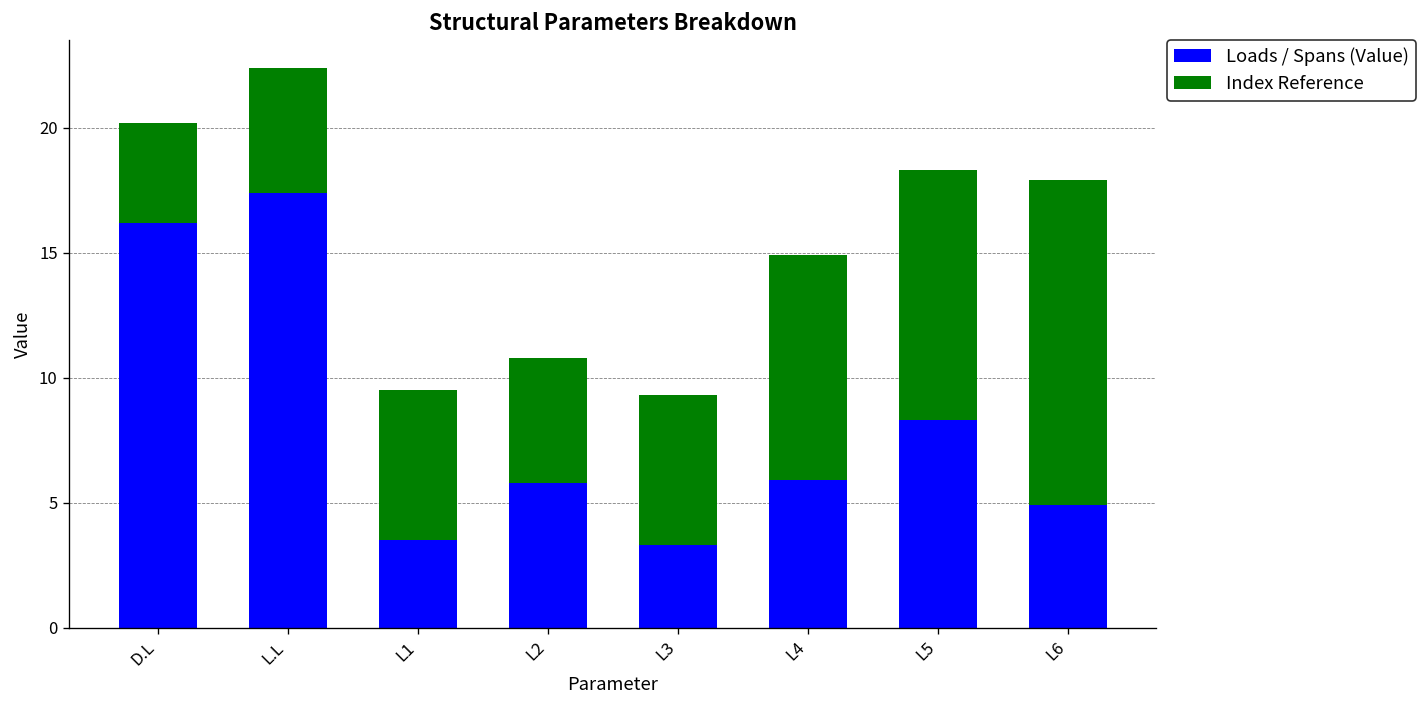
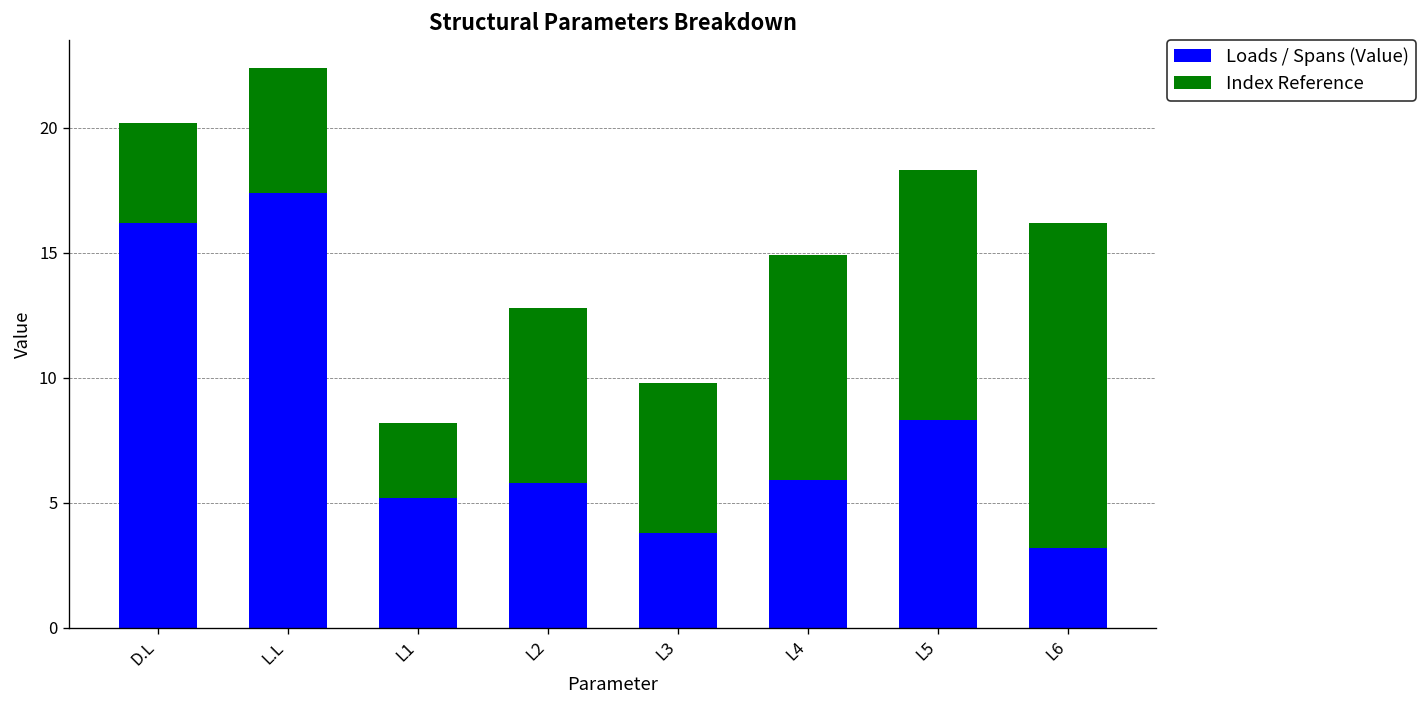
  {
    "Loads / Spans (Value)": {
      "D.L": 16.2,
      "L.L": 17.4,
-     "L1": 3.5,
+     "L1": 5.2,
      "L2": 5.8,
-     "L3": 3.3,
+     "L3": 3.8,
      "L4": 5.9,
      "L5": 8.3,
-     "L6": 4.9
+     "L6": 3.2
    },
    "Index Reference": {
      "D.L": 4,
      "L.L": 5,
-     "L1": 6,
-     "L2": 5,
+     "L1": 3,
+     "L2": 7,
      "L3": 6,
      "L4": 9,
      "L5": 10,
      "L6": 13
    }
  }
